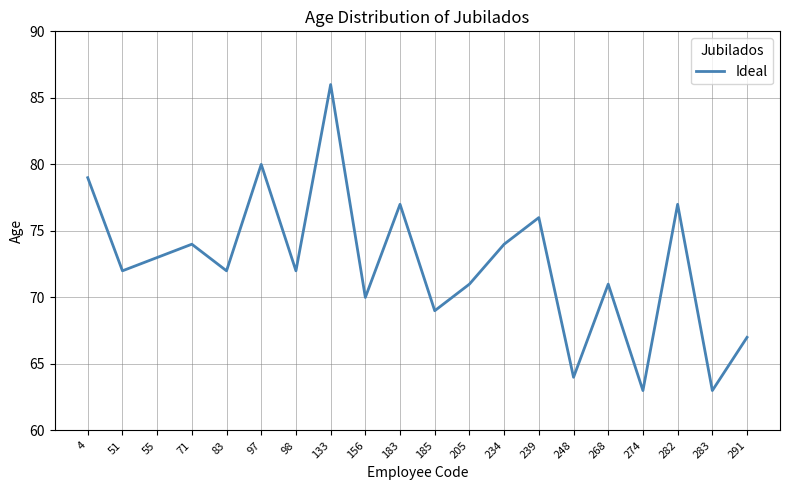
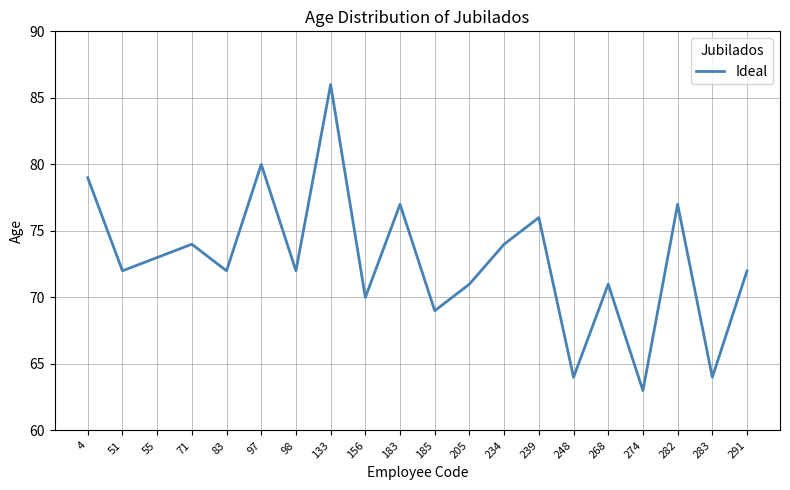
  {
    "4": 79,
    "51": 72,
    "55": 73,
    "71": 74,
    "83": 72,
    "97": 80,
    "98": 72,
    "133": 86,
    "156": 70,
    "183": 77,
    "185": 69,
    "205": 71,
    "234": 74,
    "239": 76,
    "248": 64,
    "268": 71,
    "274": 63,
    "282": 77,
-   "283": 63,
-   "291": 67
+   "283": 64,
+   "291": 72
  }
